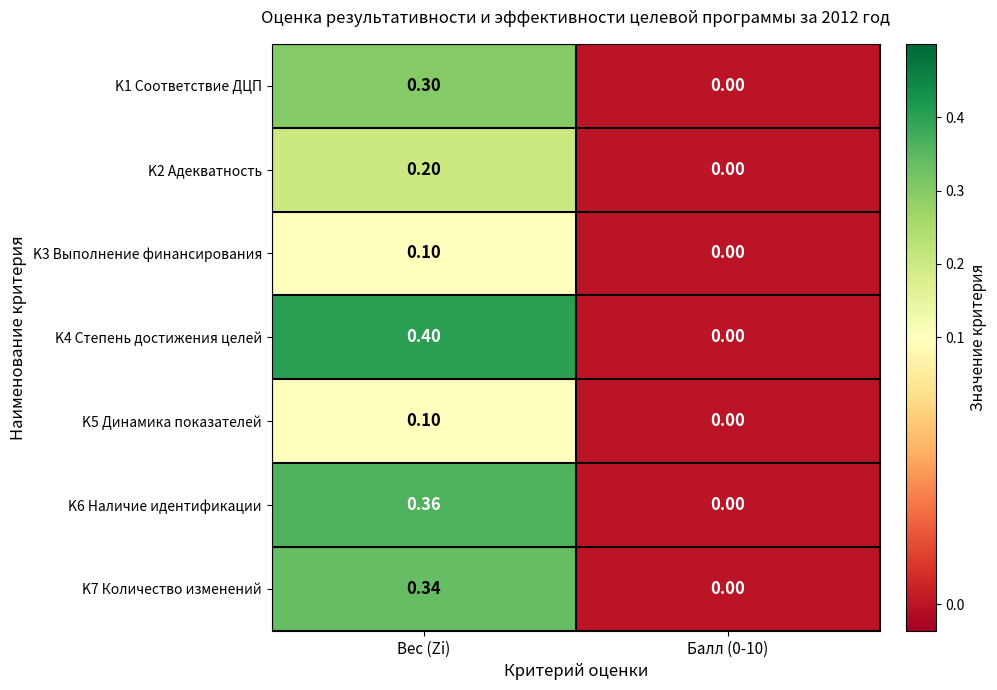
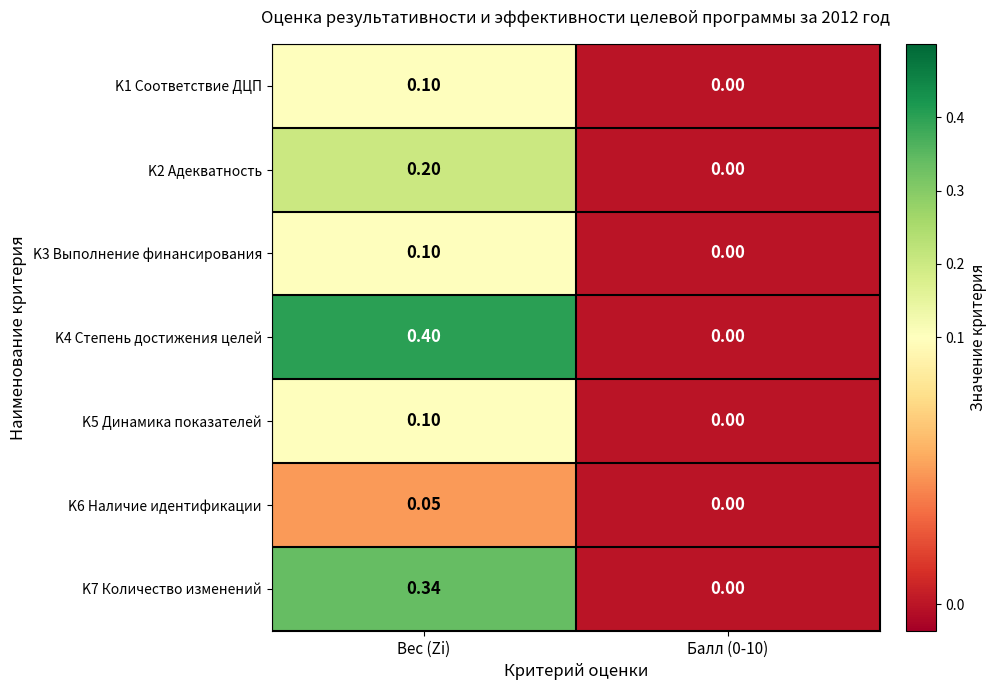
  {
    "K1 Соответствие ДЦП": {
-     "Вес (Zi)": 0.30,
+     "Вес (Zi)": 0.10,
      "Балл (0-10)": 0.00
    },
    "K2 Адекватность": {
      "Вес (Zi)": 0.20,
      "Балл (0-10)": 0.00
    },
    "K3 Выполнение финансирования": {
      "Вес (Zi)": 0.10,
      "Балл (0-10)": 0.00
    },
    "K4 Степень достижения целей": {
      "Вес (Zi)": 0.40,
      "Балл (0-10)": 0.00
    },
    "K5 Динамика показателей": {
      "Вес (Zi)": 0.10,
      "Балл (0-10)": 0.00
    },
    "K6 Наличие идентификации": {
-     "Вес (Zi)": 0.36,
+     "Вес (Zi)": 0.05,
      "Балл (0-10)": 0.00
    },
    "K7 Количество изменений": {
      "Вес (Zi)": 0.34,
      "Балл (0-10)": 0.00
    }
  }
